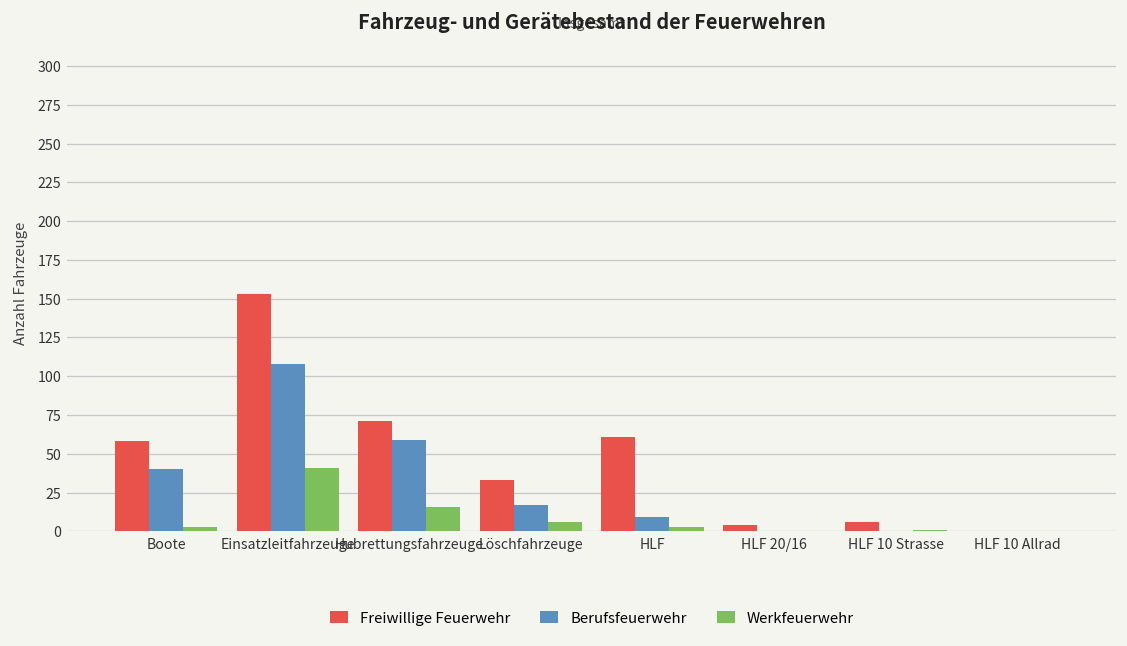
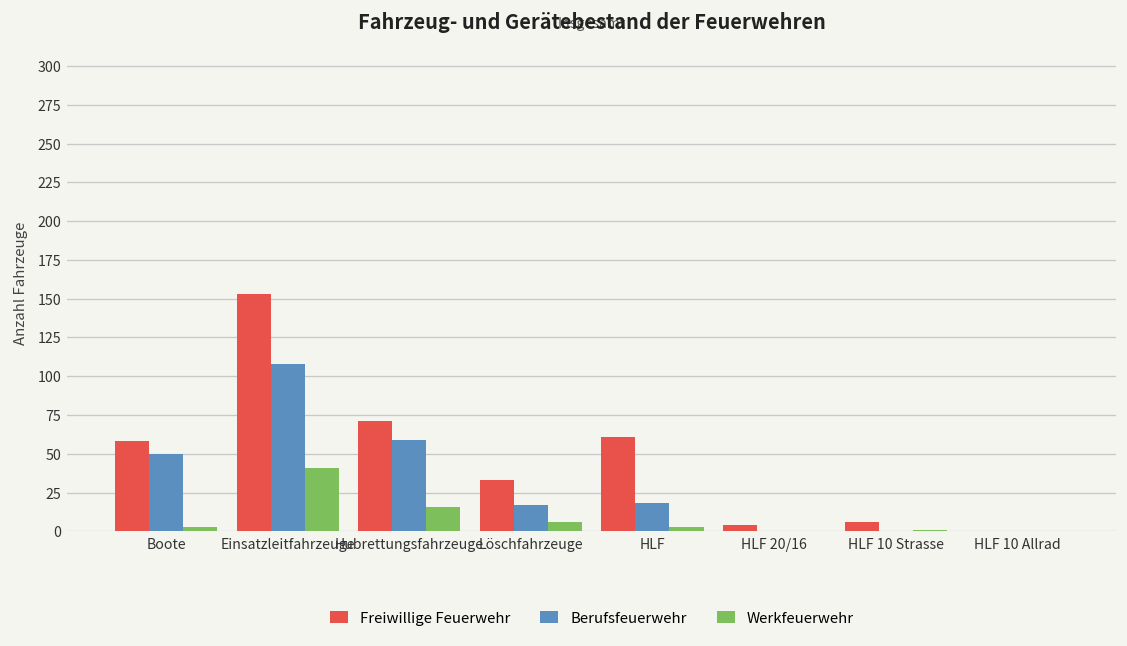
  {
    "Berufsfeuerwehr": {
-     "Boote": 40,
+     "Boote": 50,
      "Hubrettungsfahrzeuge": 59,
      "Löschfahrzeuge": 17,
-     "HLF": 9,
+     "HLF": 18,
      "HLF 20/16": 0,
      "HLF 10 Strasse": 0,
      "HLF 10 Allrad": 0
    }
  }
